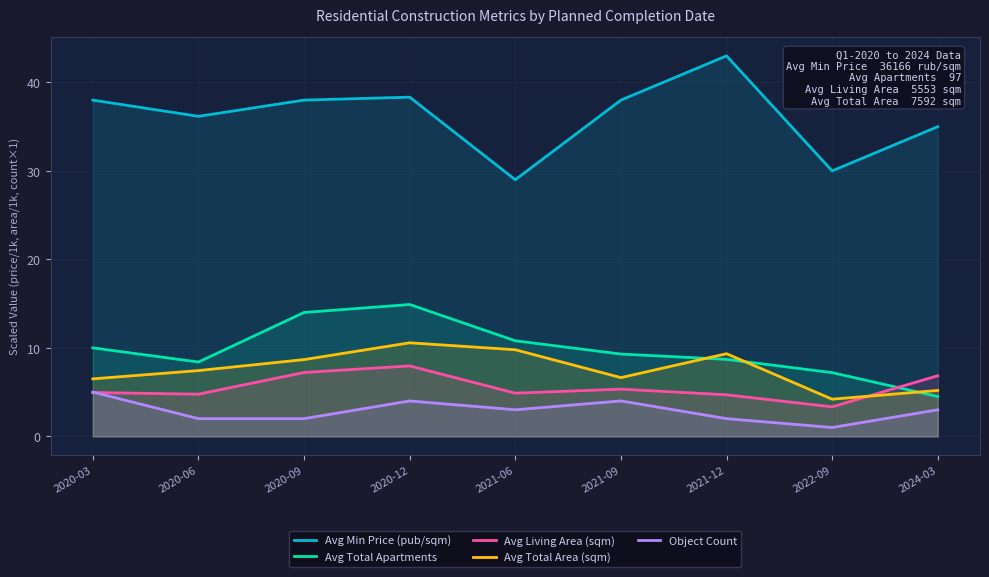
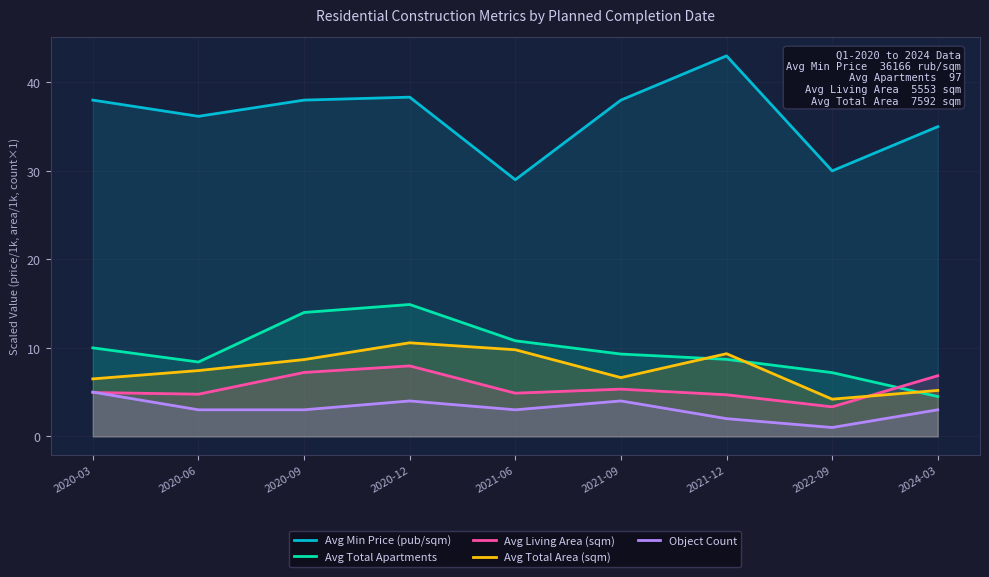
  {
    "Avg Living Area (sqm)": {
      "2020-06": 5,
      "2020-09": 7,
      "2020-12": 8,
      "2021-06": 5,
      "2021-09": 5,
      "2021-12": 5,
      "2022-09": 3,
      "2024-03": 7
    },
    "Avg Total Area (sqm)": {
      "2020-03": 6,
      "2020-06": 7,
      "2020-09": 9,
      "2020-12": 11,
      "2021-06": 10,
      "2021-09": 7,
      "2021-12": 9,
      "2022-09": 4,
      "2024-03": 5
    },
    "Object Count": {
-     "2020-06": 2,
-     "2020-09": 2,
+     "2020-06": 3,
+     "2020-09": 3,
      "2020-12": 4,
      "2021-06": 3,
      "2021-09": 4,
      "2021-12": 2,
      "2022-09": 1,
      "2024-03": 3
    }
  }
